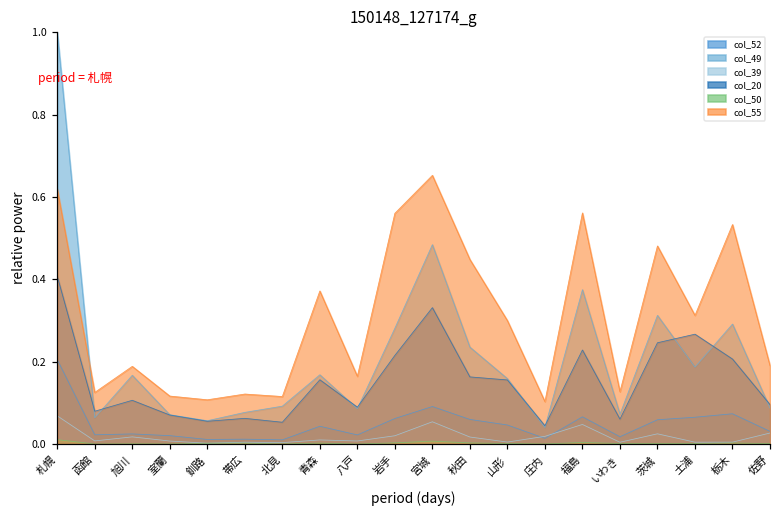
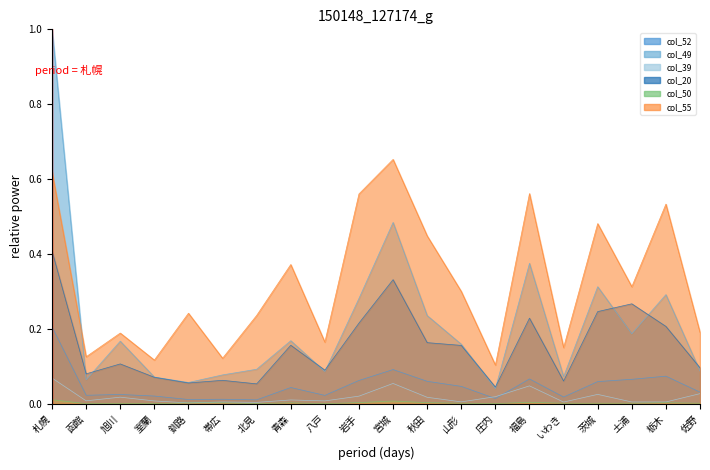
  {
    "col_50": {
      "札幌": 0.01,
      "函館": 0.00,
      "旭川": 0.00,
      "室蘭": 0.00,
      "青森": 0.00,
      "八戸": 0.00,
      "岩手": 0.00,
      "宮城": 0.01,
      "秋田": 0.00,
      "庄内": 0.00,
      "福島": 0.00,
      "茨城": 0.00,
      "佐野": 0.00
    },
    "col_55": {
      "札幌": 0.62,
      "函館": 0.13,
      "旭川": 0.19,
      "室蘭": 0.12,
-     "釧路": 0.11,
+     "釧路": 0.24,
      "帯広": 0.12,
-     "北見": 0.12,
+     "北見": 0.24,
      "青森": 0.37,
      "八戸": 0.16,
      "岩手": 0.56,
      "宮城": 0.65,
      "秋田": 0.45,
      "山形": 0.30,
      "庄内": 0.10,
      "福島": 0.56,
-     "いわき": 0.13,
+     "いわき": 0.15,
      "茨城": 0.48,
      "土浦": 0.31,
      "栃木": 0.53,
      "佐野": 0.19
    }
  }
